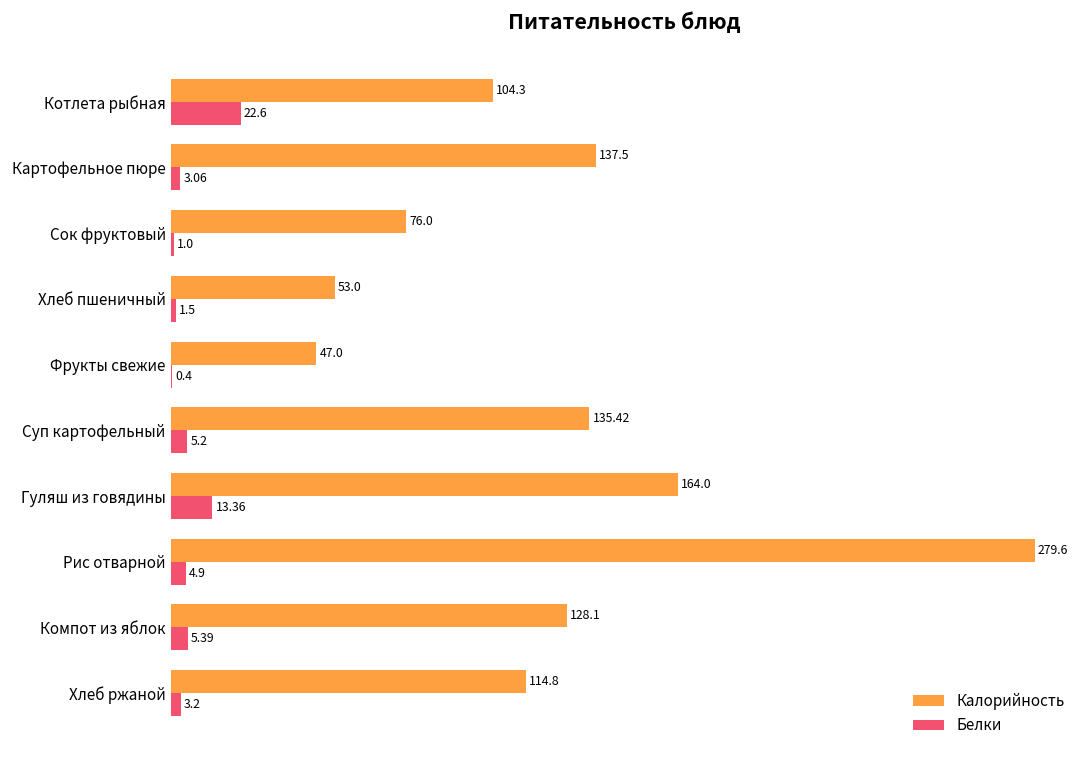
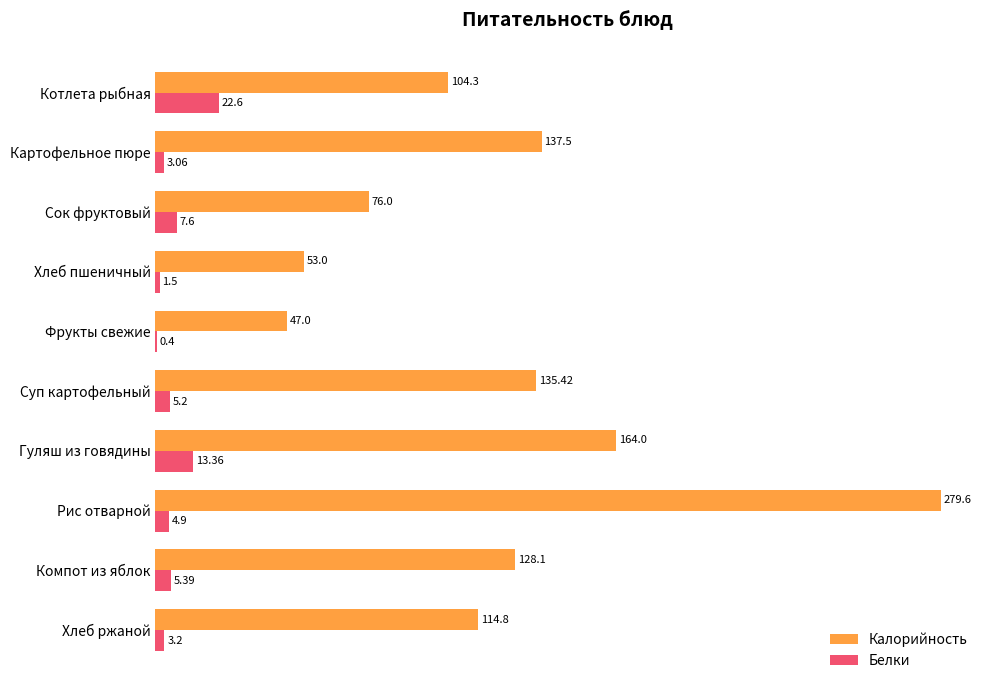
  {
    "Калорийность": {
      "Котлета рыбная": 104.3,
      "Картофельное пюре": 137.5,
      "Сок фруктовый": 76.0,
      "Хлеб пшеничный": 53.0,
      "Фрукты свежие": 47.0,
      "Суп картофельный": 135.42,
      "Гуляш из говядины": 164.0,
      "Рис отварной": 279.6,
      "Компот из яблок": 128.1,
      "Хлеб ржаной": 114.8
    },
    "Белки": {
      "Котлета рыбная": 22.6,
      "Картофельное пюре": 3.06,
-     "Сок фруктовый": 1.0,
+     "Сок фруктовый": 7.6,
      "Хлеб пшеничный": 1.5,
      "Фрукты свежие": 0.4,
      "Суп картофельный": 5.2,
      "Гуляш из говядины": 13.36,
      "Рис отварной": 4.9,
      "Компот из яблок": 5.39,
      "Хлеб ржаной": 3.2
    }
  }
